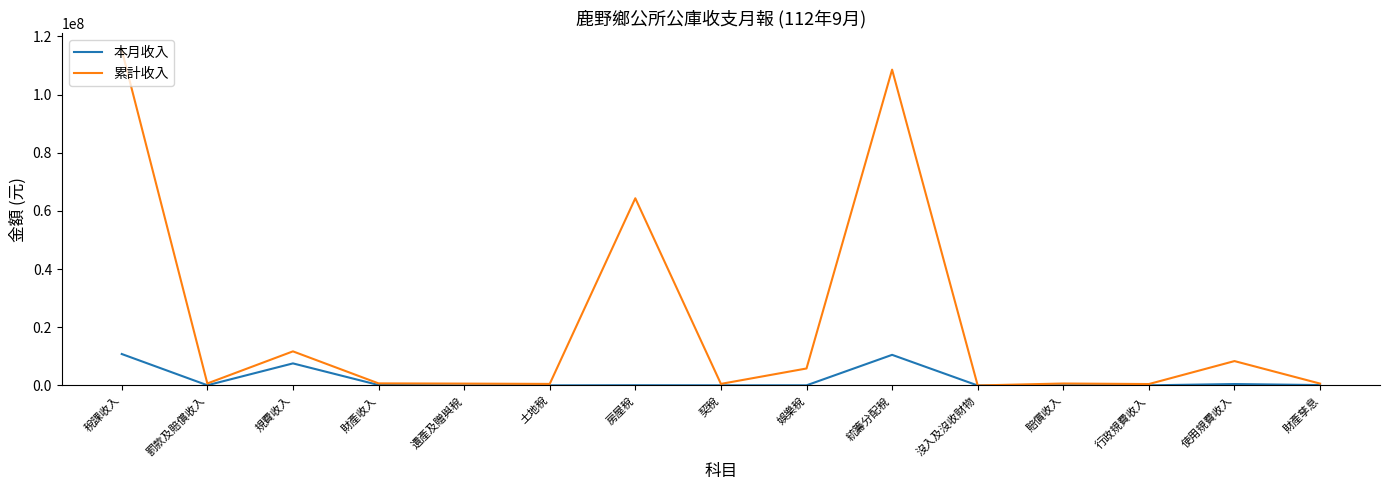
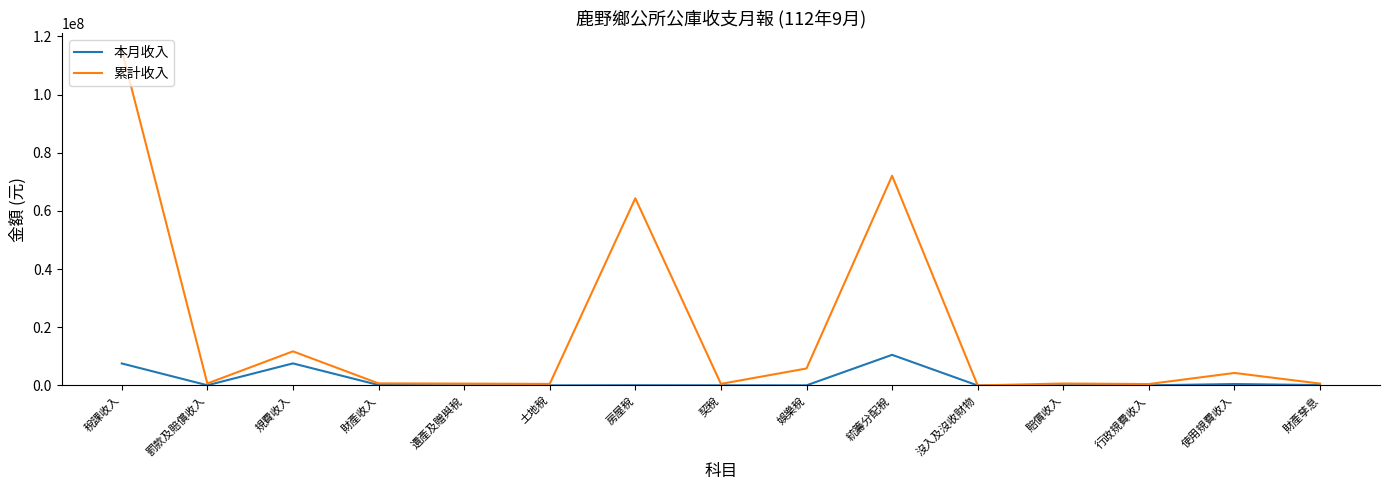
  {
    "本月收入": {
-     "稅課收入": 11000000,
+     "稅課收入": 8000000,
      "規費收入": 8000000,
      "房屋稅": 0,
      "娛樂稅": 0,
      "統籌分配稅": 11000000,
      "使用規費收入": 1000000
    },
    "累計收入": {
      "規費收入": 12000000,
      "房屋稅": 64000000,
      "娛樂稅": 6000000,
-     "統籌分配稅": 109000000,
-     "使用規費收入": 8000000
+     "統籌分配稅": 72000000,
+     "使用規費收入": 4000000
    }
  }
